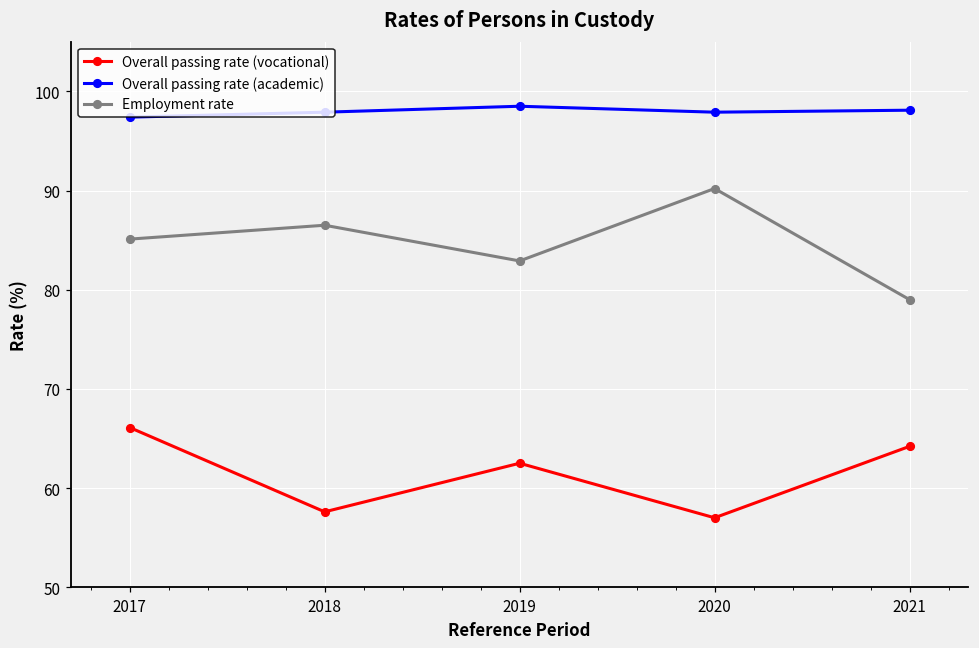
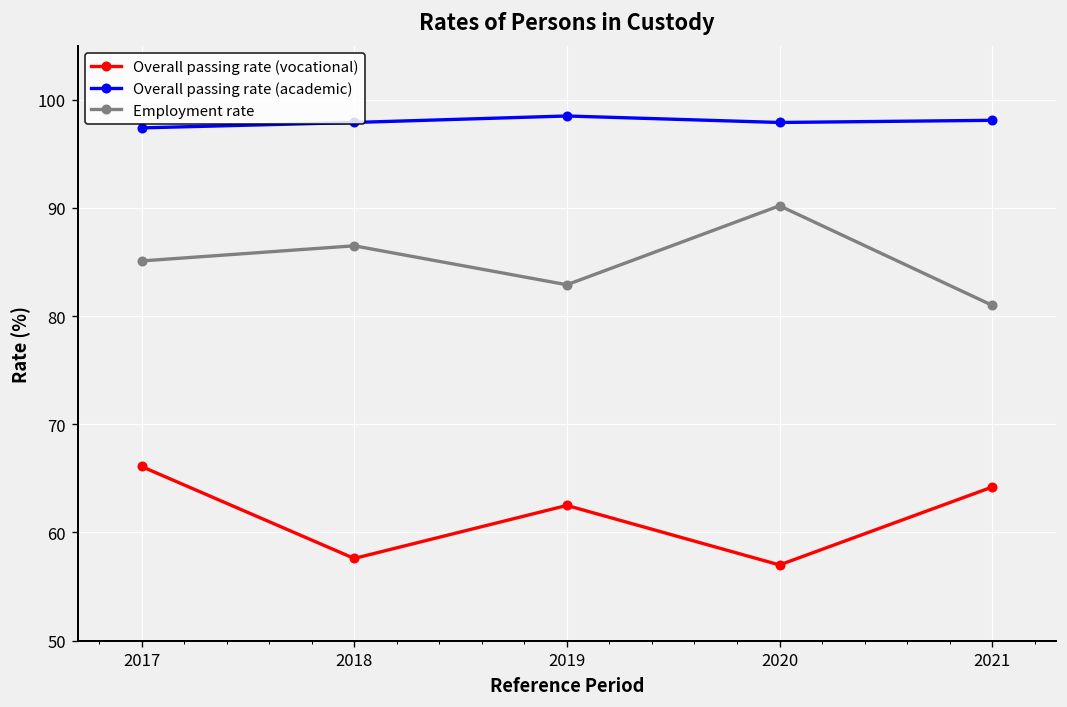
  {
    "Overall passing rate (vocational)": {
      "2017": 66,
      "2018": 58,
      "2019": 63,
      "2020": 57,
      "2021": 64
    },
    "Overall passing rate (academic)": {
      "2017": 97,
      "2019": 99,
      "2020": 98,
      "2021": 98
    },
    "Employment rate": {
      "2017": 85,
      "2018": 87,
      "2019": 83,
      "2020": 90,
-     "2021": 79
+     "2021": 81
    }
  }
